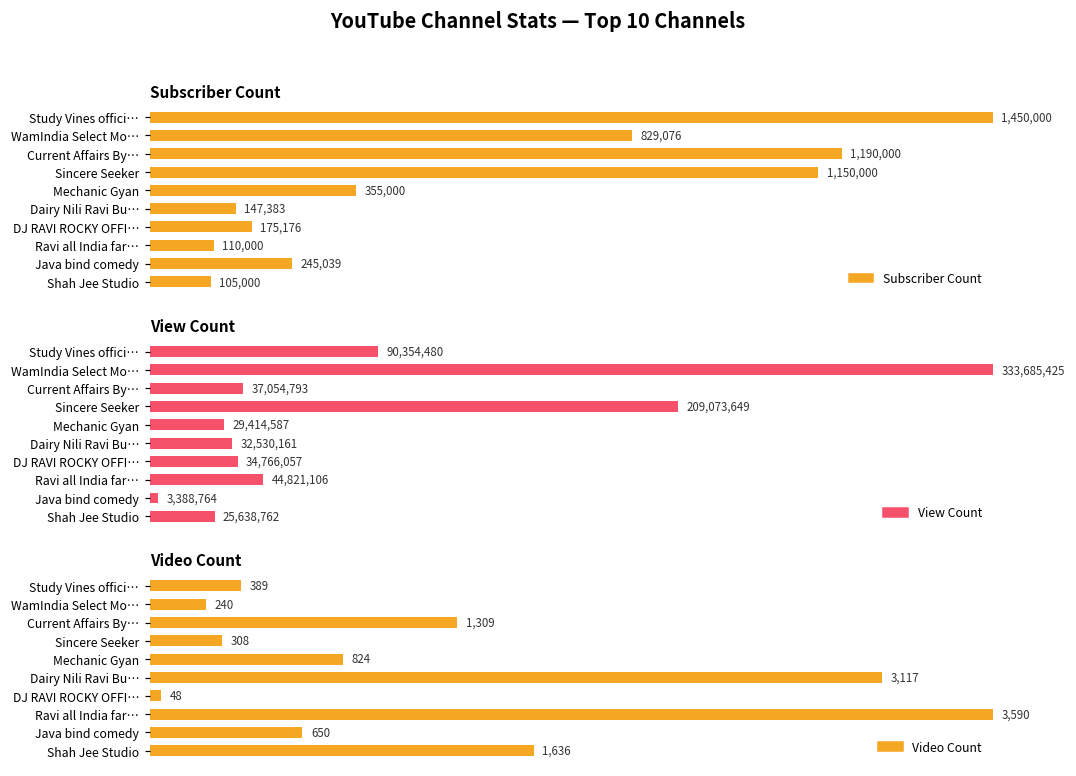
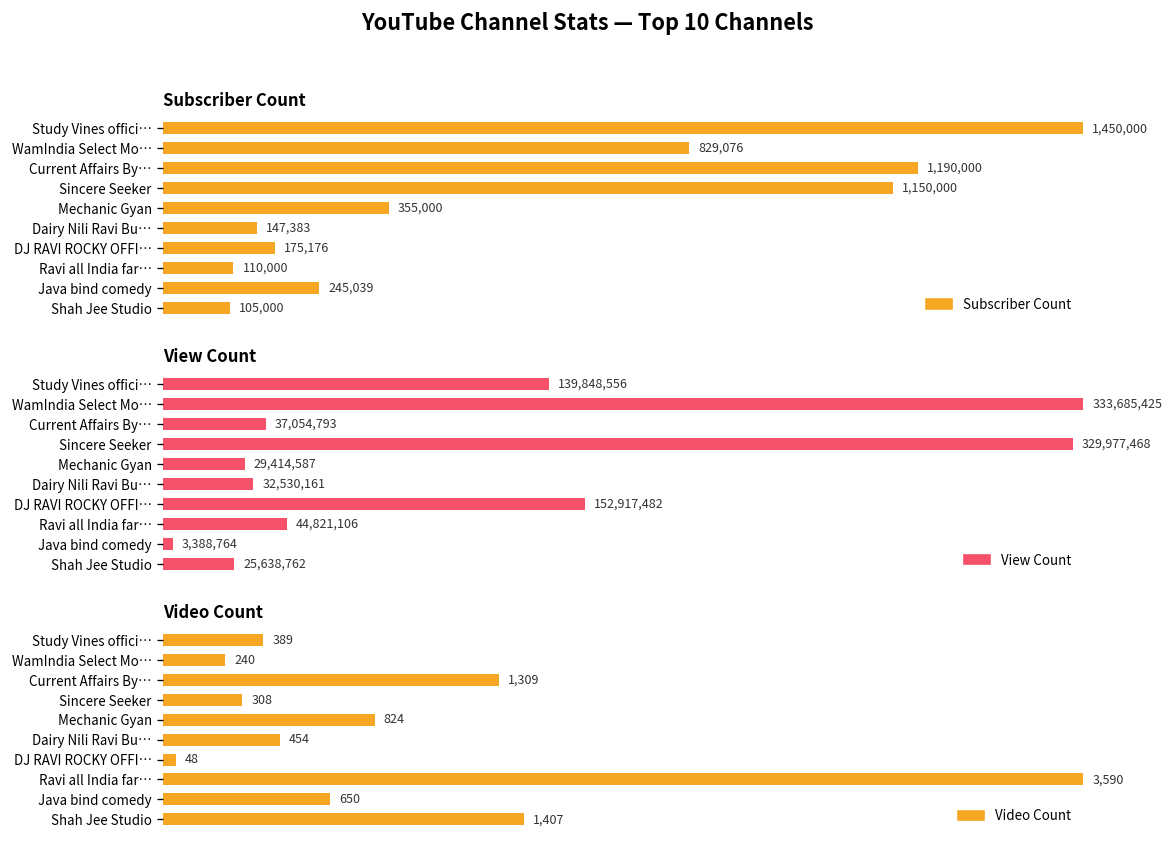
  {
    "View Count": {
-     "Study Vines offici…": "90,354,480",
-     "Sincere Seeker": "209,073,649",
-     "DJ RAVI ROCKY OFFI…": "34,766,057"
+     "Study Vines offici…": "139,848,556",
+     "Sincere Seeker": "329,977,468",
+     "DJ RAVI ROCKY OFFI…": "152,917,482"
    },
    "Video Count": {
-     "Dairy Nili Ravi Bu…": "3,117",
-     "Shah Jee Studio": "1,636"
+     "Dairy Nili Ravi Bu…": "454",
+     "Shah Jee Studio": "1,407"
    }
  }
